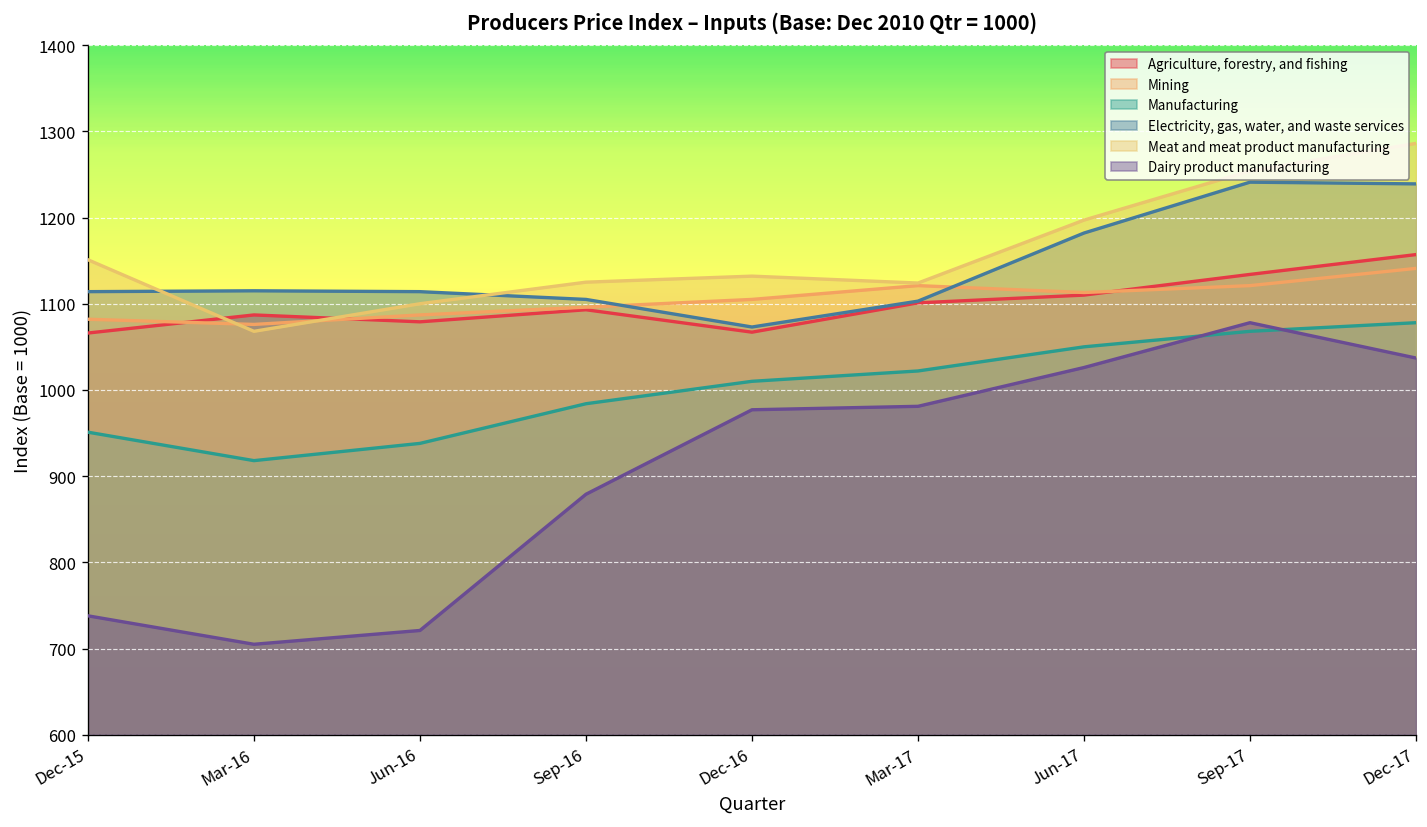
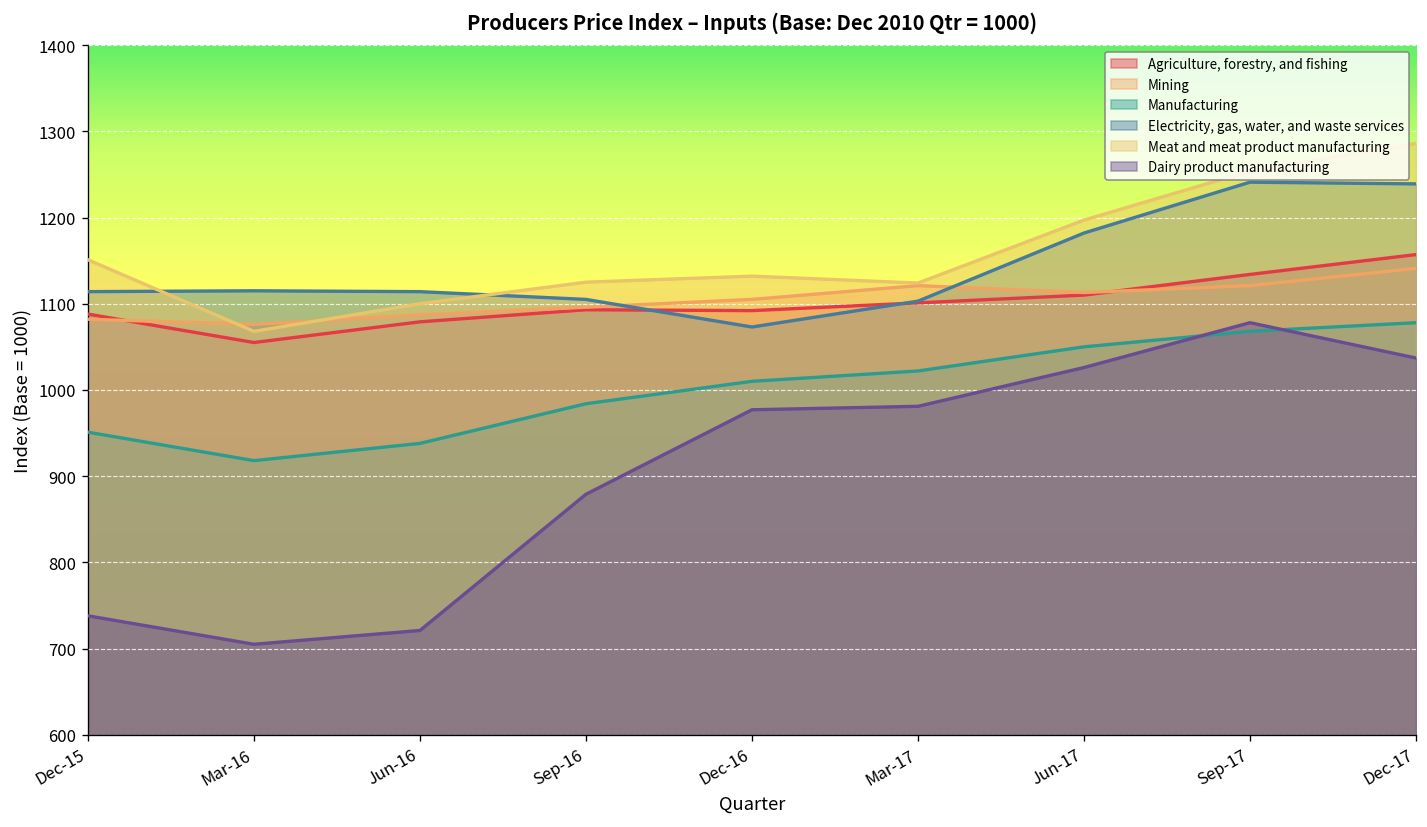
  {
    "Agriculture, forestry, and fishing": {
-     "Dec-15": 1070,
-     "Mar-16": 1090,
+     "Dec-15": 1090,
+     "Mar-16": 1060,
      "Jun-16": 1080,
-     "Dec-16": 1070,
+     "Dec-16": 1090,
      "Sep-17": 1130,
      "Dec-17": 1160
    }
  }
